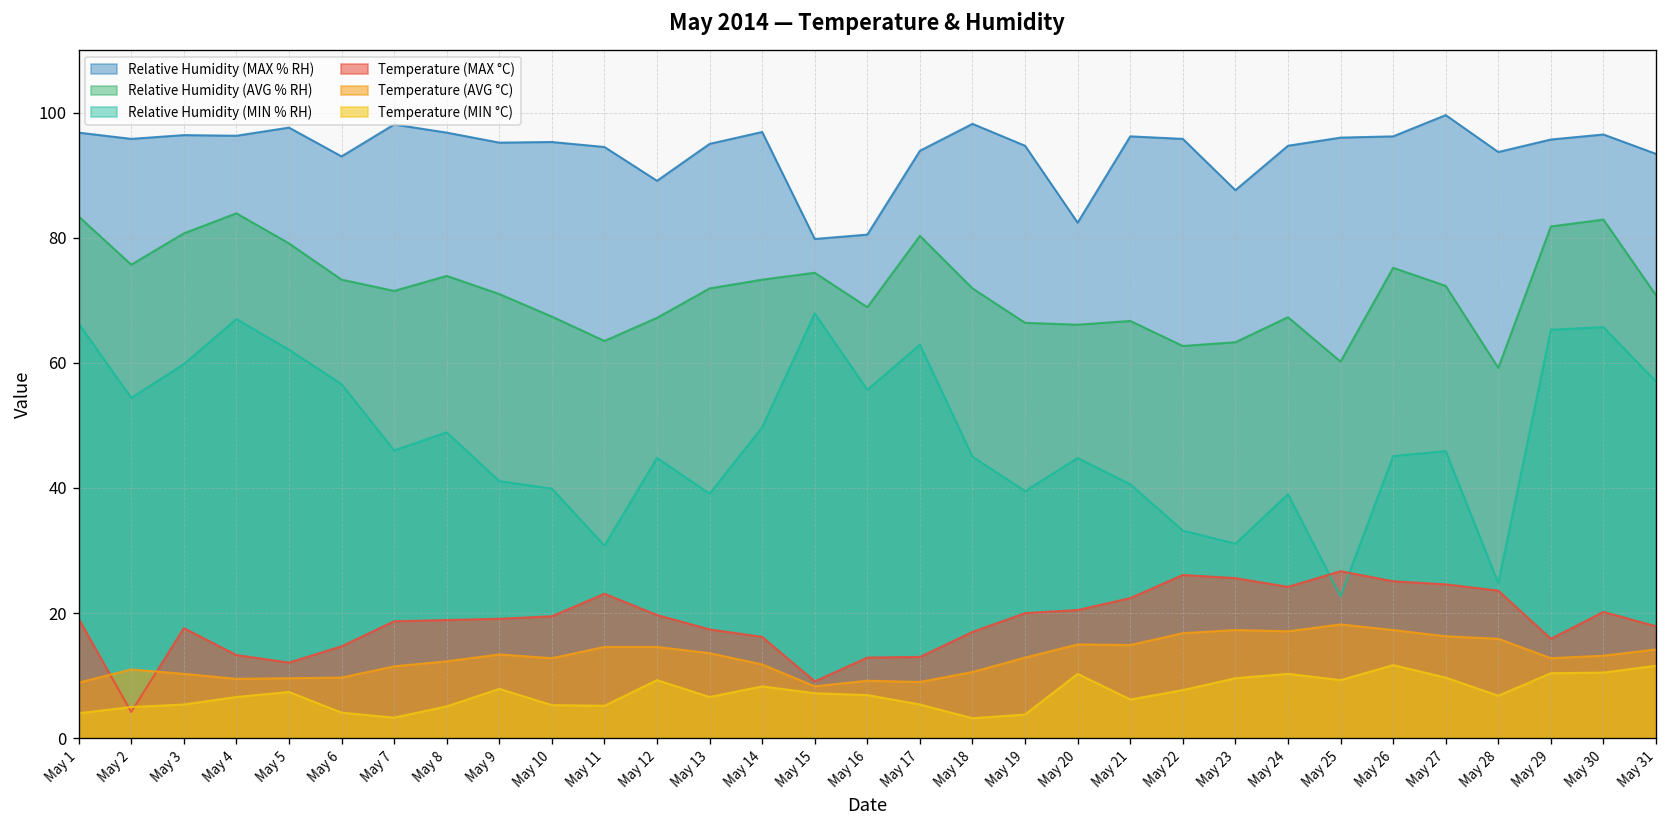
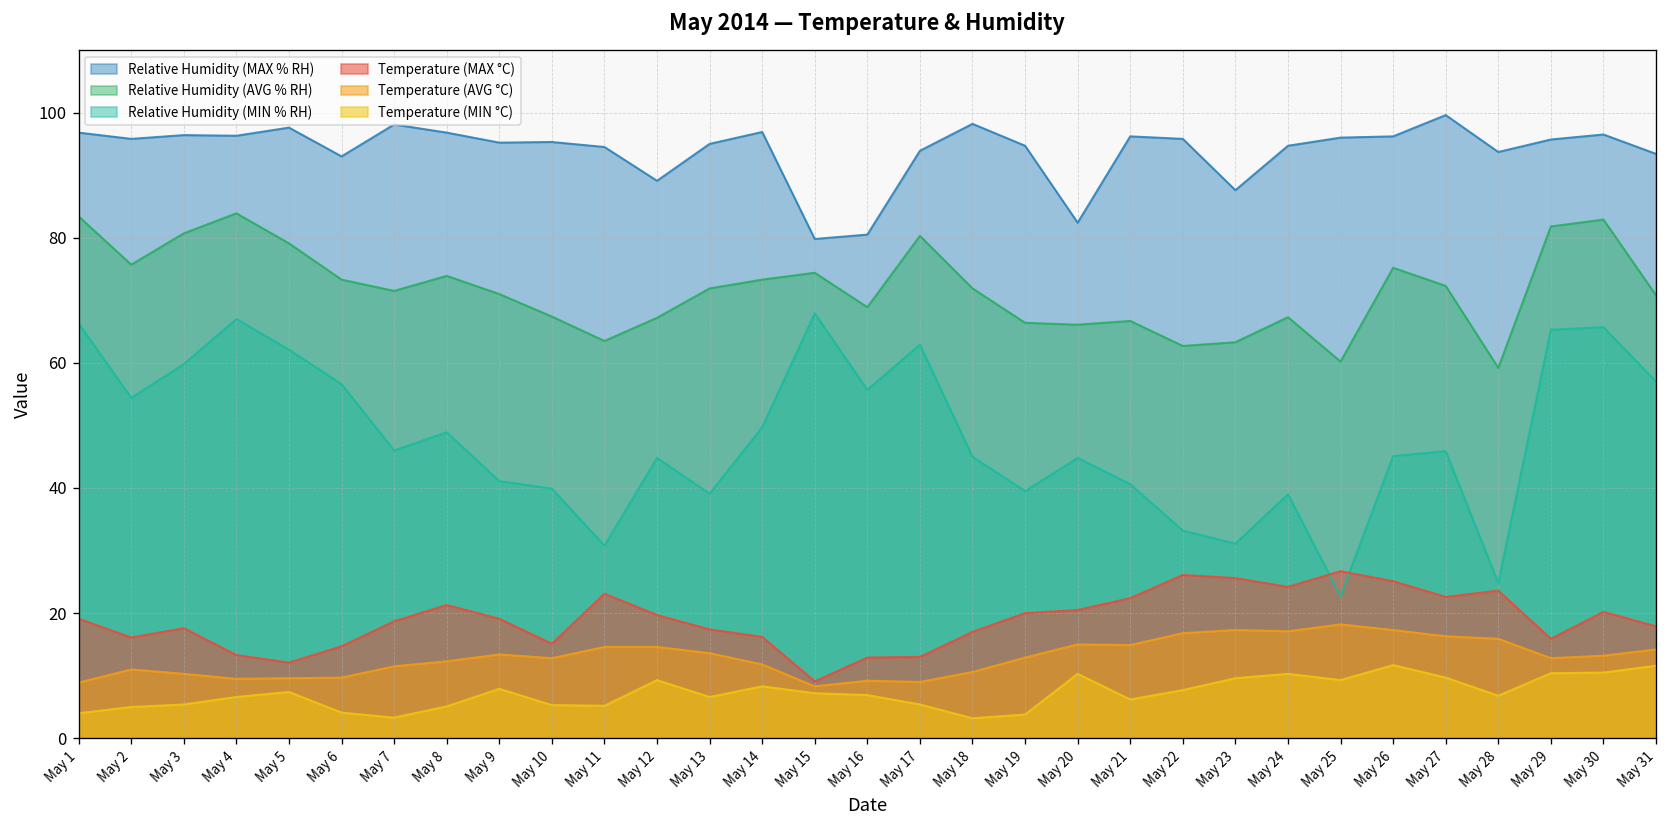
  {
    "Temperature (MAX °C)": {
      "May 1": 19,
-     "May 2": 4,
+     "May 2": 16,
      "May 3": 18,
      "May 4": 13,
      "May 5": 12,
      "May 6": 15,
      "May 7": 19,
-     "May 8": 19,
+     "May 8": 21,
      "May 9": 19,
-     "May 10": 20,
+     "May 10": 15,
      "May 11": 23,
      "May 12": 20,
      "May 13": 17,
      "May 14": 16,
      "May 15": 9,
      "May 16": 13,
      "May 17": 13,
      "May 18": 17,
      "May 19": 20,
      "May 20": 21,
      "May 21": 22,
      "May 22": 26,
      "May 23": 26,
      "May 24": 24,
      "May 25": 27,
      "May 26": 25,
-     "May 27": 25,
+     "May 27": 23,
      "May 28": 24,
      "May 29": 16,
      "May 30": 20,
      "May 31": 18
    }
  }
